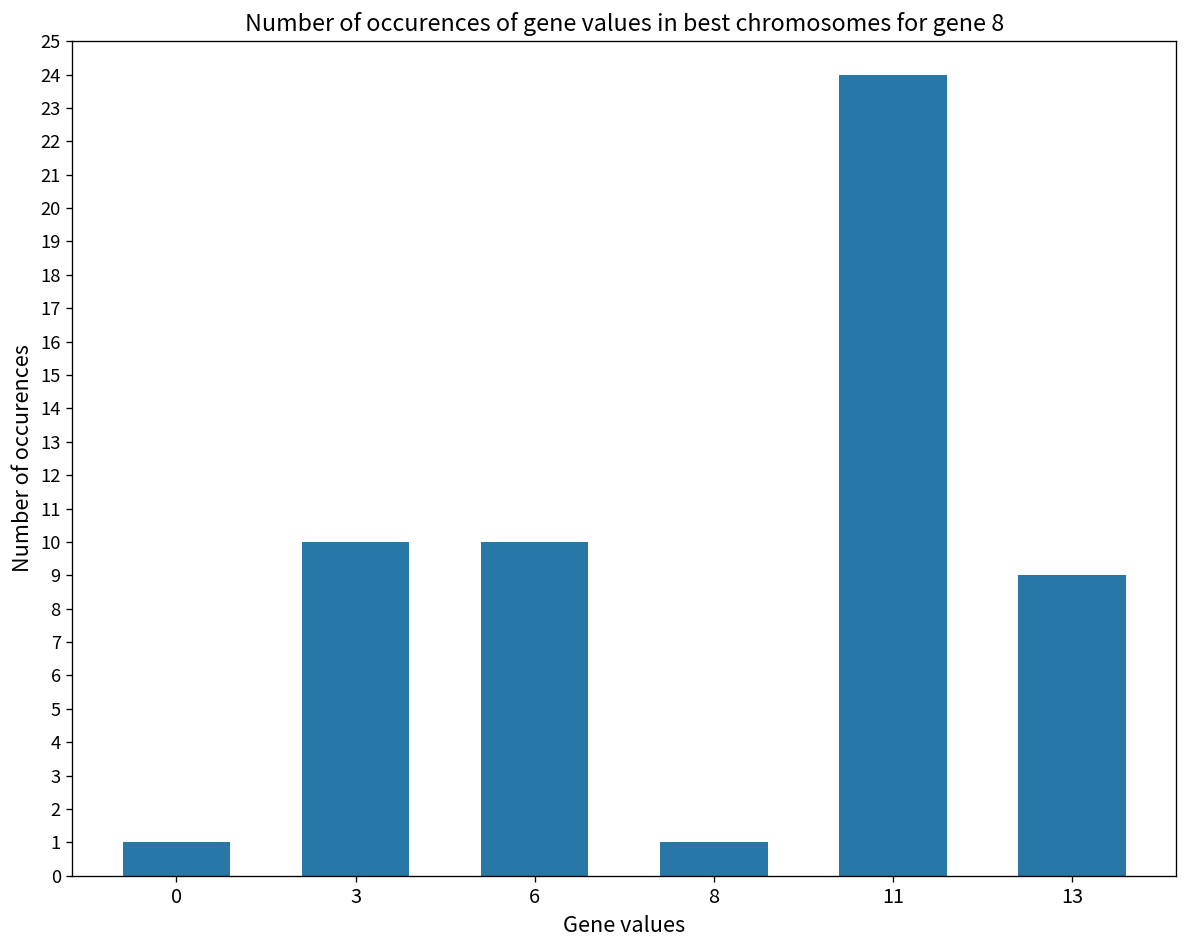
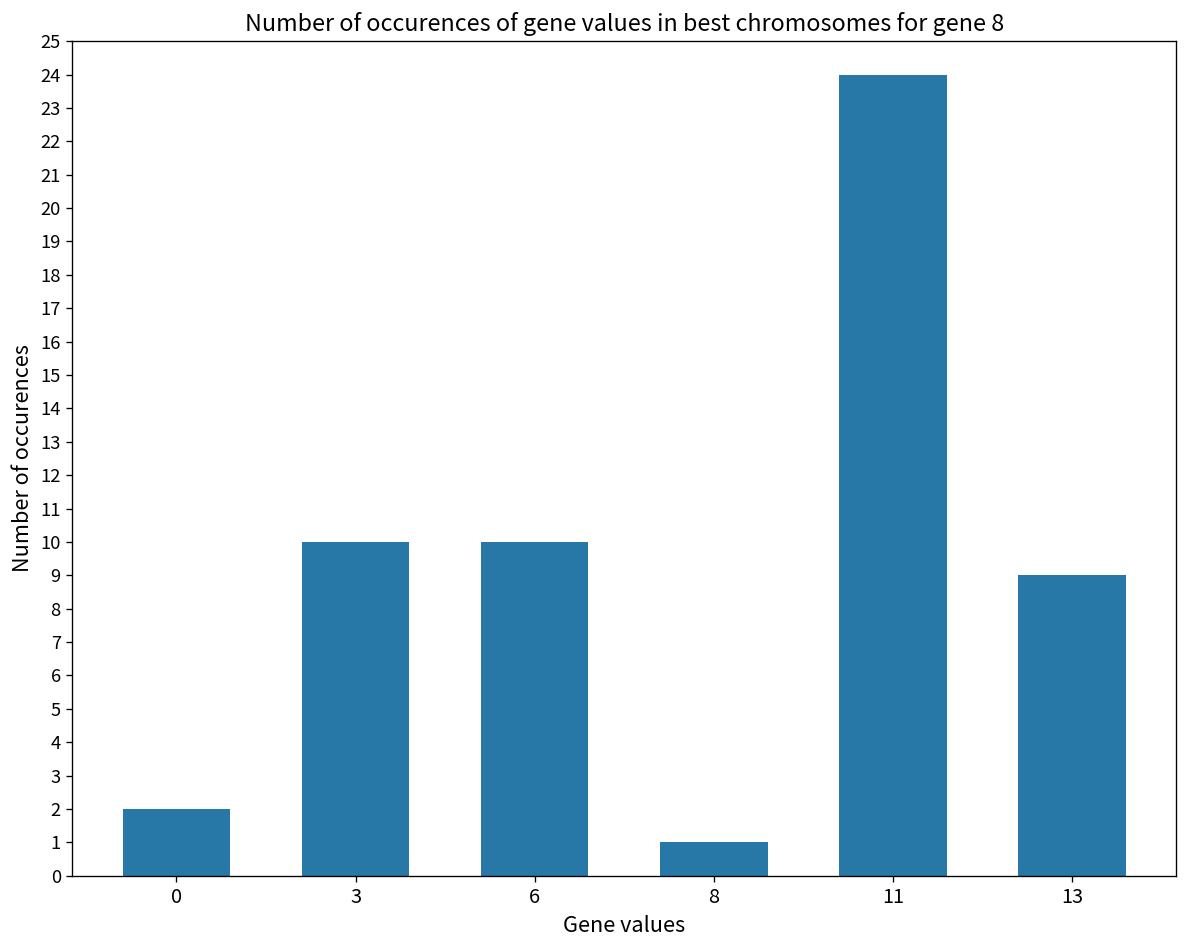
  {
-   "0": 1,
+   "0": 2,
    "3": 10,
    "6": 10,
    "8": 1,
    "11": 24,
    "13": 9
  }
